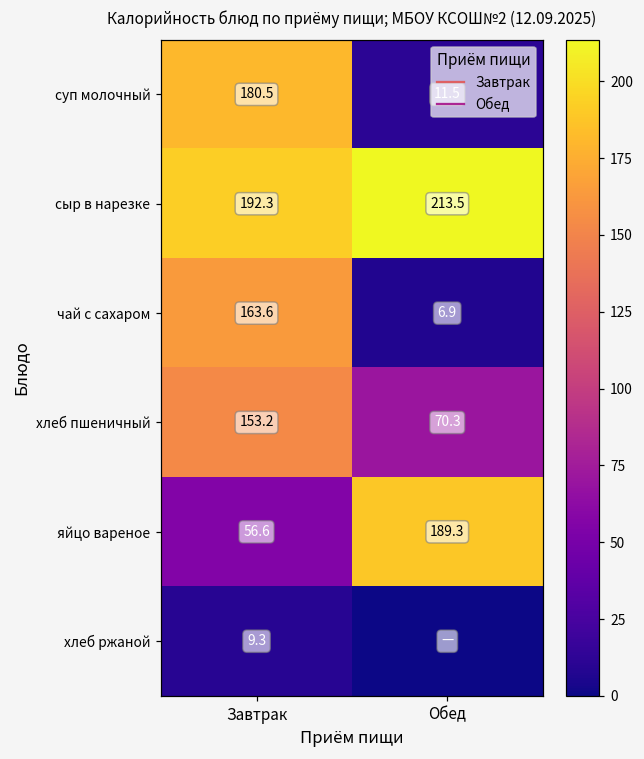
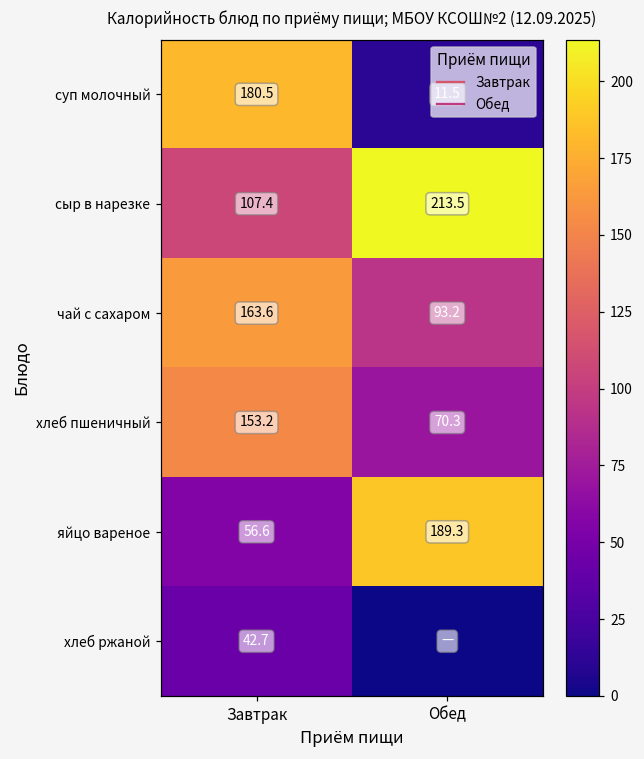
  {
    "сыр в нарезке": {
-     "Завтрак": 192.3
+     "Завтрак": 107.4
    },
    "чай с сахаром": {
-     "Обед": 6.9
+     "Обед": 93.2
    },
    "хлеб ржаной": {
-     "Завтрак": 9.3
+     "Завтрак": 42.7
    }
  }
